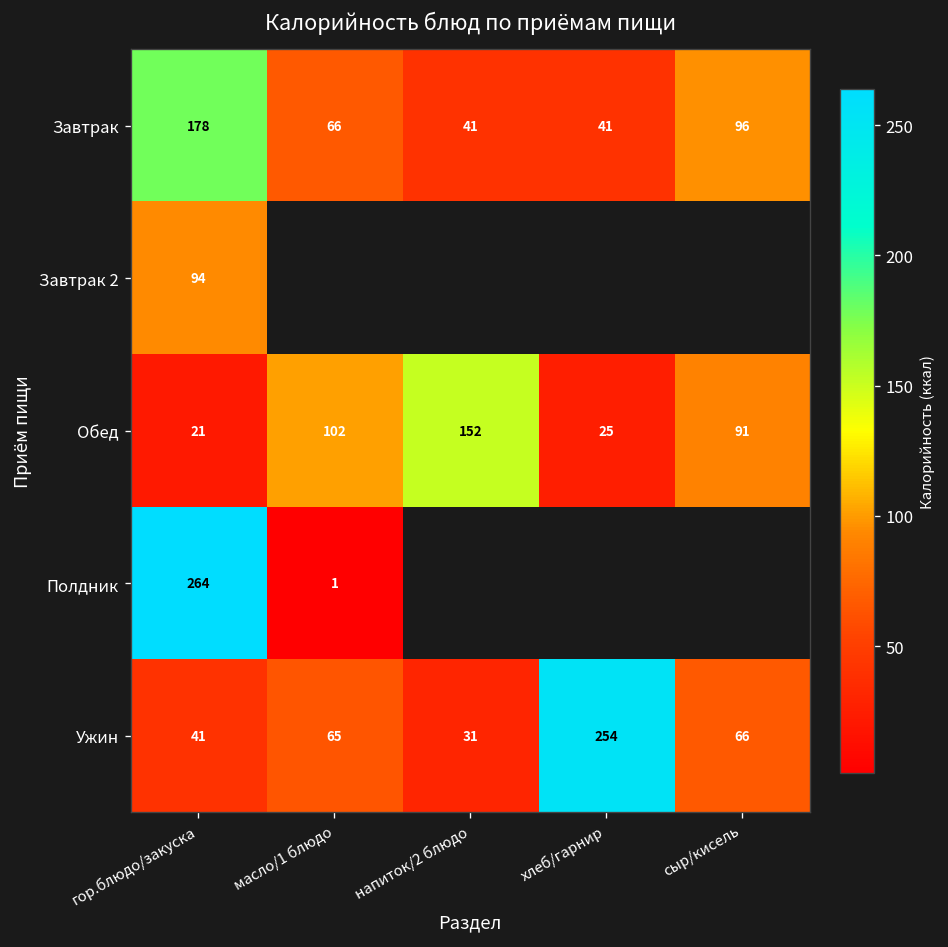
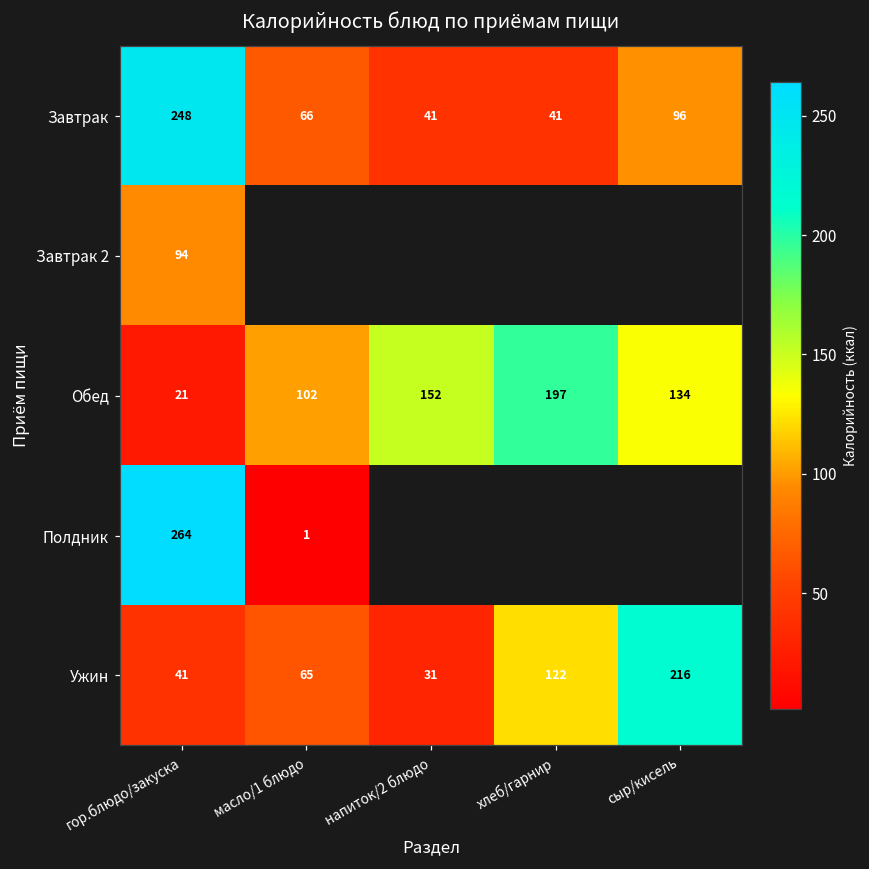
  {
    "Завтрак": {
-     "гор.блюдо/закуска": 178,
+     "гор.блюдо/закуска": 248,
      "масло/1 блюдо": 66,
      "напиток/2 блюдо": 41,
      "хлеб/гарнир": 41,
      "сыр/кисель": 96
    },
    "Завтрак 2": {
      "гор.блюдо/закуска": 94
    },
    "Обед": {
      "гор.блюдо/закуска": 21,
      "масло/1 блюдо": 102,
      "напиток/2 блюдо": 152,
-     "хлеб/гарнир": 25,
-     "сыр/кисель": 91
+     "хлеб/гарнир": 197,
+     "сыр/кисель": 134
    },
    "Полдник": {
      "гор.блюдо/закуска": 264,
      "масло/1 блюдо": 1
    },
    "Ужин": {
      "гор.блюдо/закуска": 41,
      "масло/1 блюдо": 65,
      "напиток/2 блюдо": 31,
-     "хлеб/гарнир": 254,
-     "сыр/кисель": 66
+     "хлеб/гарнир": 122,
+     "сыр/кисель": 216
    }
  }
